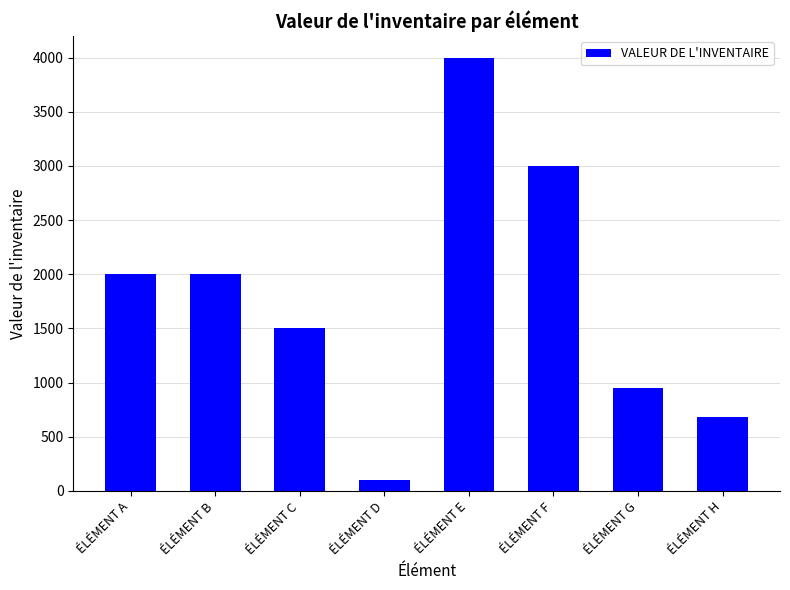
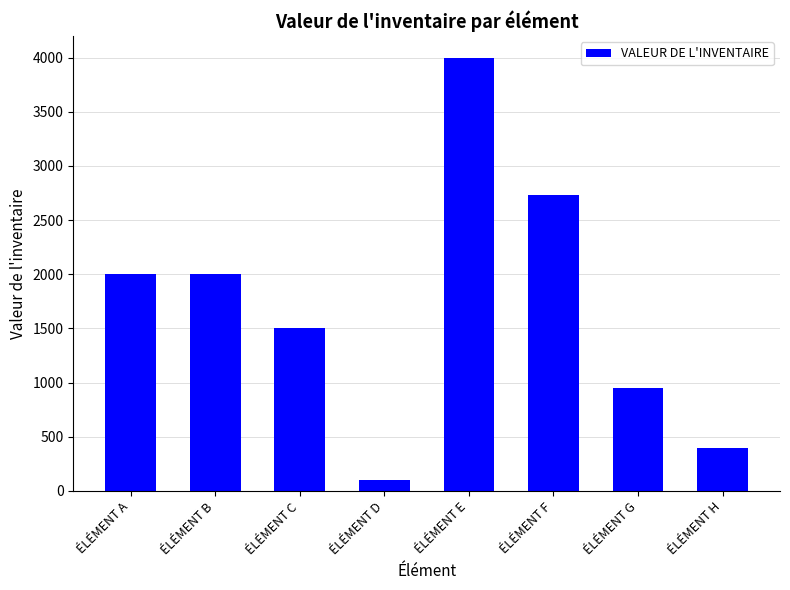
  {
    "ÉLÉMENT A": 2000,
    "ÉLÉMENT B": 2000,
    "ÉLÉMENT C": 1500,
    "ÉLÉMENT D": 100,
    "ÉLÉMENT E": 4000,
-   "ÉLÉMENT F": 3000,
+   "ÉLÉMENT F": 2740,
    "ÉLÉMENT G": 950,
-   "ÉLÉMENT H": 680
+   "ÉLÉMENT H": 400
  }
